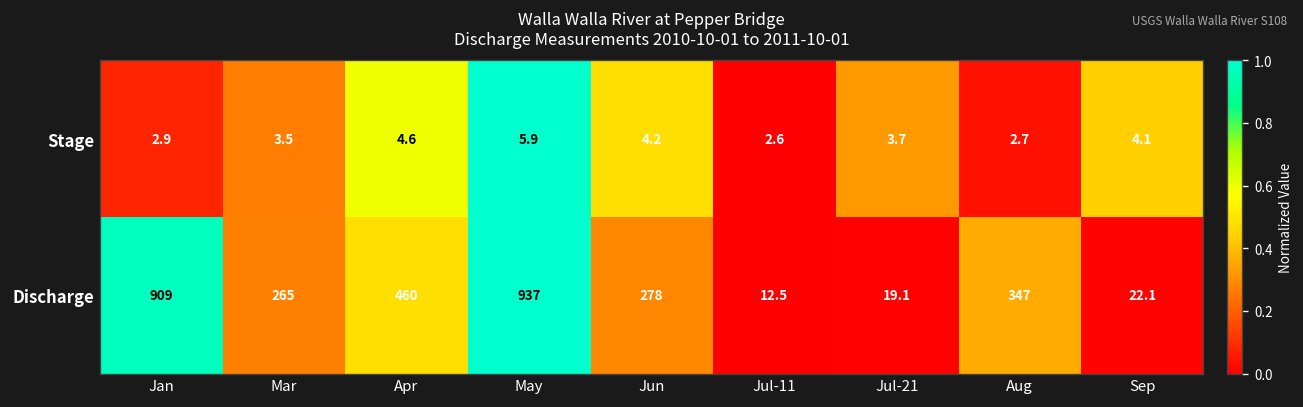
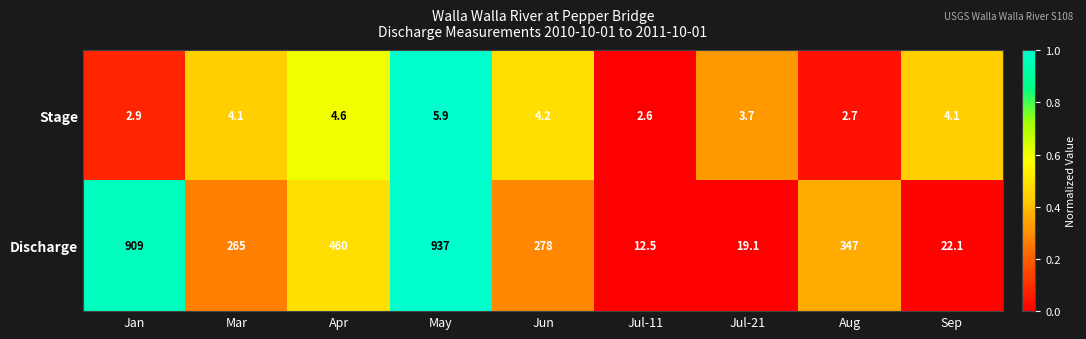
  {
    "Stage": {
      "Jan": 2.9,
-     "Mar": 3.5,
+     "Mar": 4.1,
      "Apr": 4.6,
      "May": 5.9,
      "Jun": 4.2,
      "Jul-11": 2.6,
      "Jul-21": 3.7,
      "Aug": 2.7,
      "Sep": 4.1
    },
    "Discharge": {
      "Jan": 909,
      "Mar": 265,
      "Apr": 460,
      "May": 937,
      "Jun": 278,
      "Jul-11": 12.5,
      "Jul-21": 19.1,
      "Aug": 347,
      "Sep": 22.1
    }
  }
